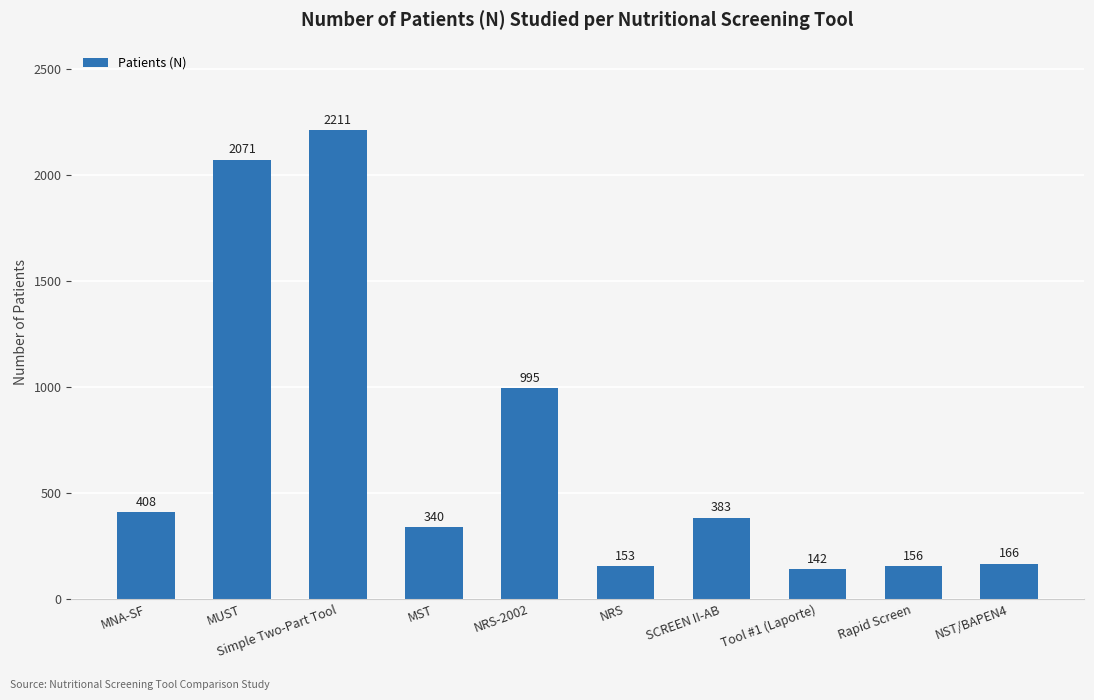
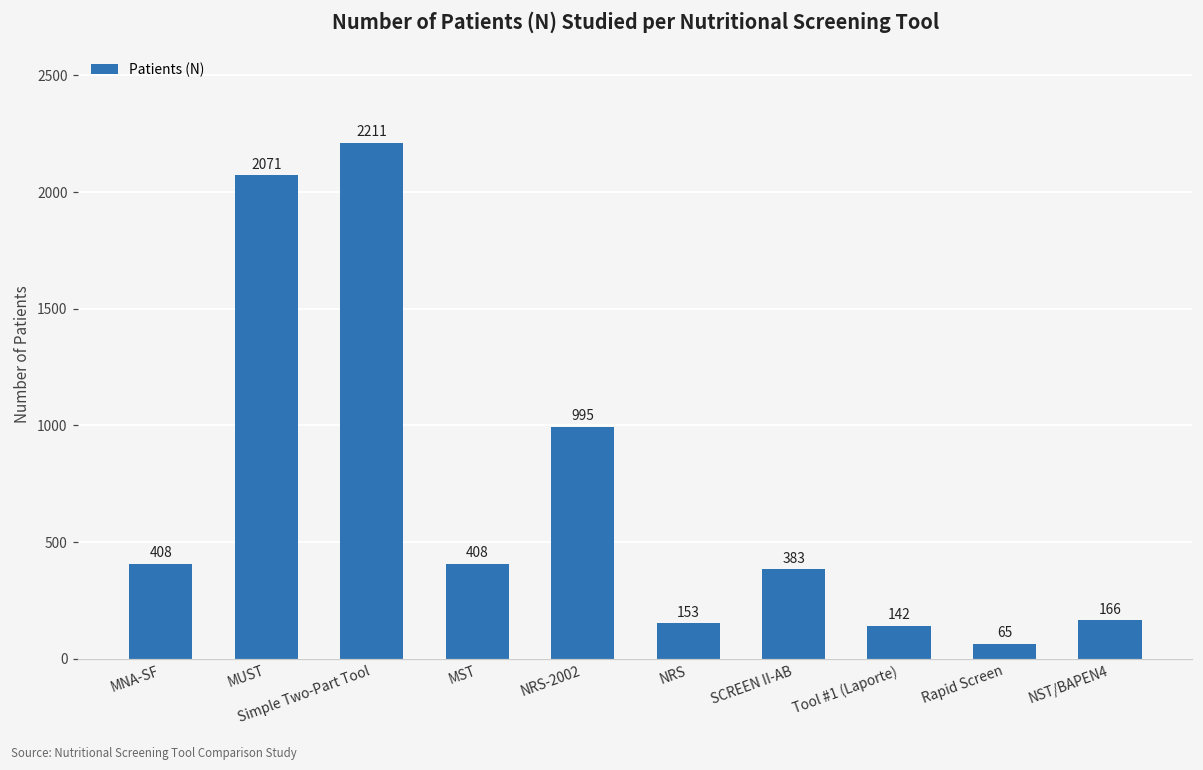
  {
    "MNA-SF": 408,
    "MUST": 2071,
    "Simple Two-Part Tool": 2211,
-   "MST": 340,
+   "MST": 408,
    "NRS-2002": 995,
    "NRS": 153,
    "SCREEN II-AB": 383,
    "Tool #1 (Laporte)": 142,
-   "Rapid Screen": 156,
+   "Rapid Screen": 65,
    "NST/BAPEN4": 166
  }
